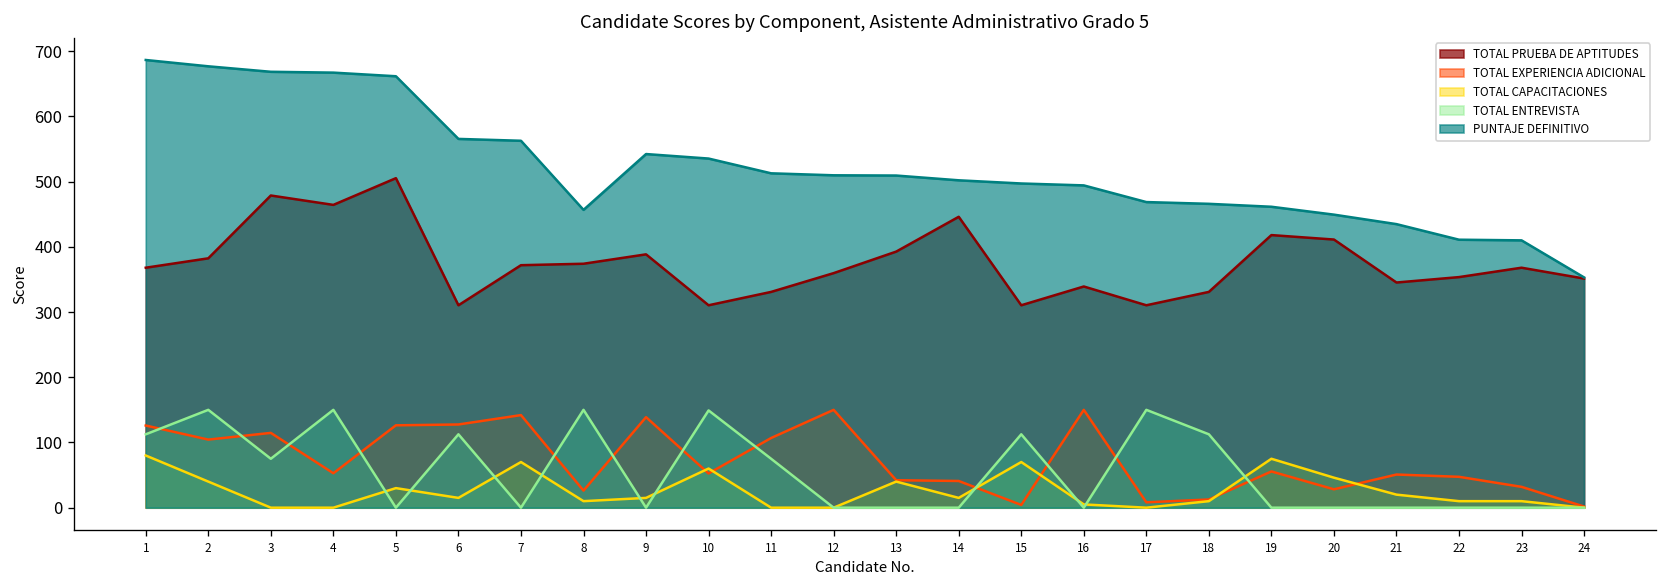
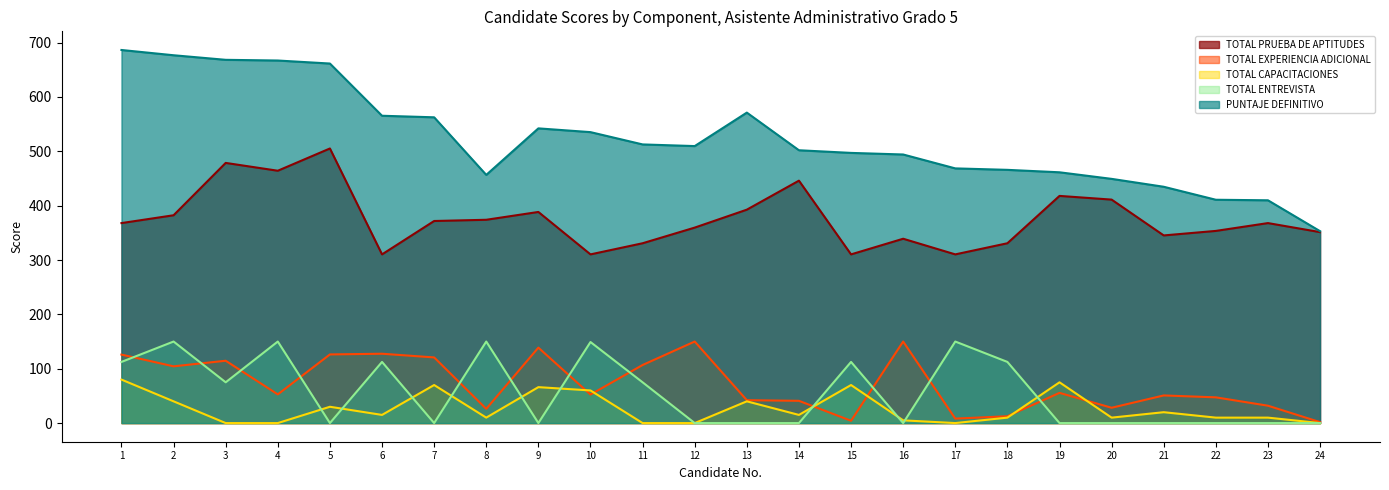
  {
    "TOTAL PRUEBA DE APTITUDES": {
      "1": 370,
      "2": 380,
      "3": 480,
      "4": 460,
      "5": 510,
      "6": 310,
      "7": 370,
      "8": 370,
      "9": 390,
      "10": 310,
      "11": 330,
      "12": 360,
      "13": 390,
      "14": 450,
      "15": 310,
      "16": 340,
      "17": 310,
      "18": 330,
      "19": 420,
      "20": 410,
      "21": 350,
      "22": 350,
      "23": 370
    },
    "TOTAL EXPERIENCIA ADICIONAL": {
      "1": 130,
      "2": 100,
      "3": 110,
      "4": 50,
      "5": 130,
      "6": 130,
-     "7": 140,
+     "7": 120,
      "8": 30,
      "9": 140,
      "10": 50,
      "11": 110,
      "12": 150,
      "14": 40,
      "15": 0,
      "16": 150,
      "17": 10,
      "19": 60,
      "20": 30,
      "21": 50,
      "22": 50,
      "23": 30
    },
    "TOTAL CAPACITACIONES": {
      "1": 80,
      "2": 40,
      "3": 0,
      "4": 0,
      "5": 30,
      "6": 20,
      "7": 70,
      "8": 10,
-     "9": 20,
+     "9": 70,
      "10": 60,
      "11": 0,
      "14": 20,
      "15": 70,
      "16": 10,
      "17": 0,
      "19": 80,
-     "20": 50,
+     "20": 10,
      "21": 20,
      "22": 10,
      "23": 10
    },
    "TOTAL ENTREVISTA": {
      "1": 110,
      "2": 150,
      "3": 80,
      "4": 150,
      "5": 0,
      "6": 110,
      "7": 0,
      "8": 150,
      "9": 0,
      "10": 150,
      "11": 80,
      "13": 0,
      "14": 0,
      "15": 110,
      "16": 0,
      "17": 150,
      "18": 110,
      "19": 0,
      "20": 0,
      "21": 0,
      "22": 0,
      "23": 0
    },
    "PUNTAJE DEFINITIVO": {
      "1": 690,
      "2": 680,
      "3": 670,
      "4": 670,
      "5": 660,
      "6": 570,
      "7": 560,
      "8": 460,
      "9": 540,
      "10": 540,
      "11": 510,
      "12": 510,
-     "13": 510,
+     "13": 570,
      "14": 500,
      "15": 500,
      "16": 490,
      "17": 470,
      "18": 470,
      "19": 460,
      "20": 450,
      "21": 430,
      "22": 410,
      "23": 410
    }
  }
